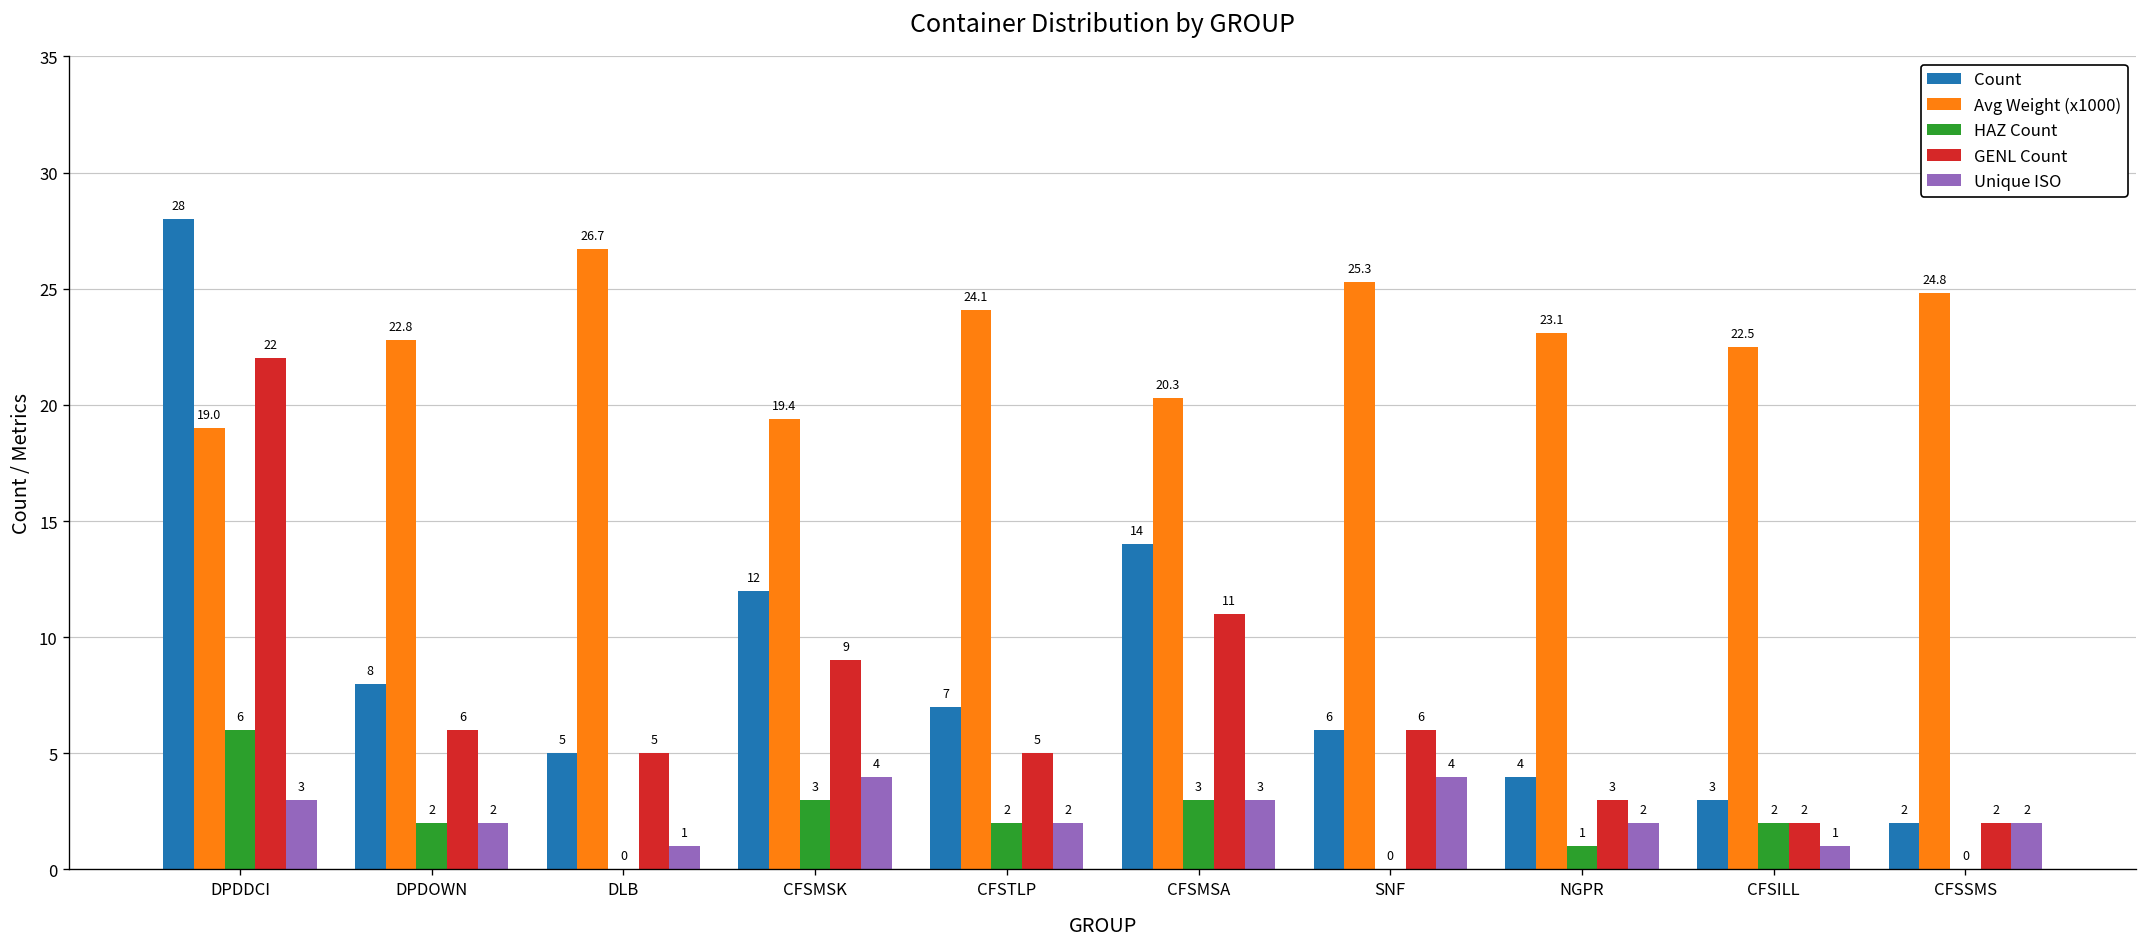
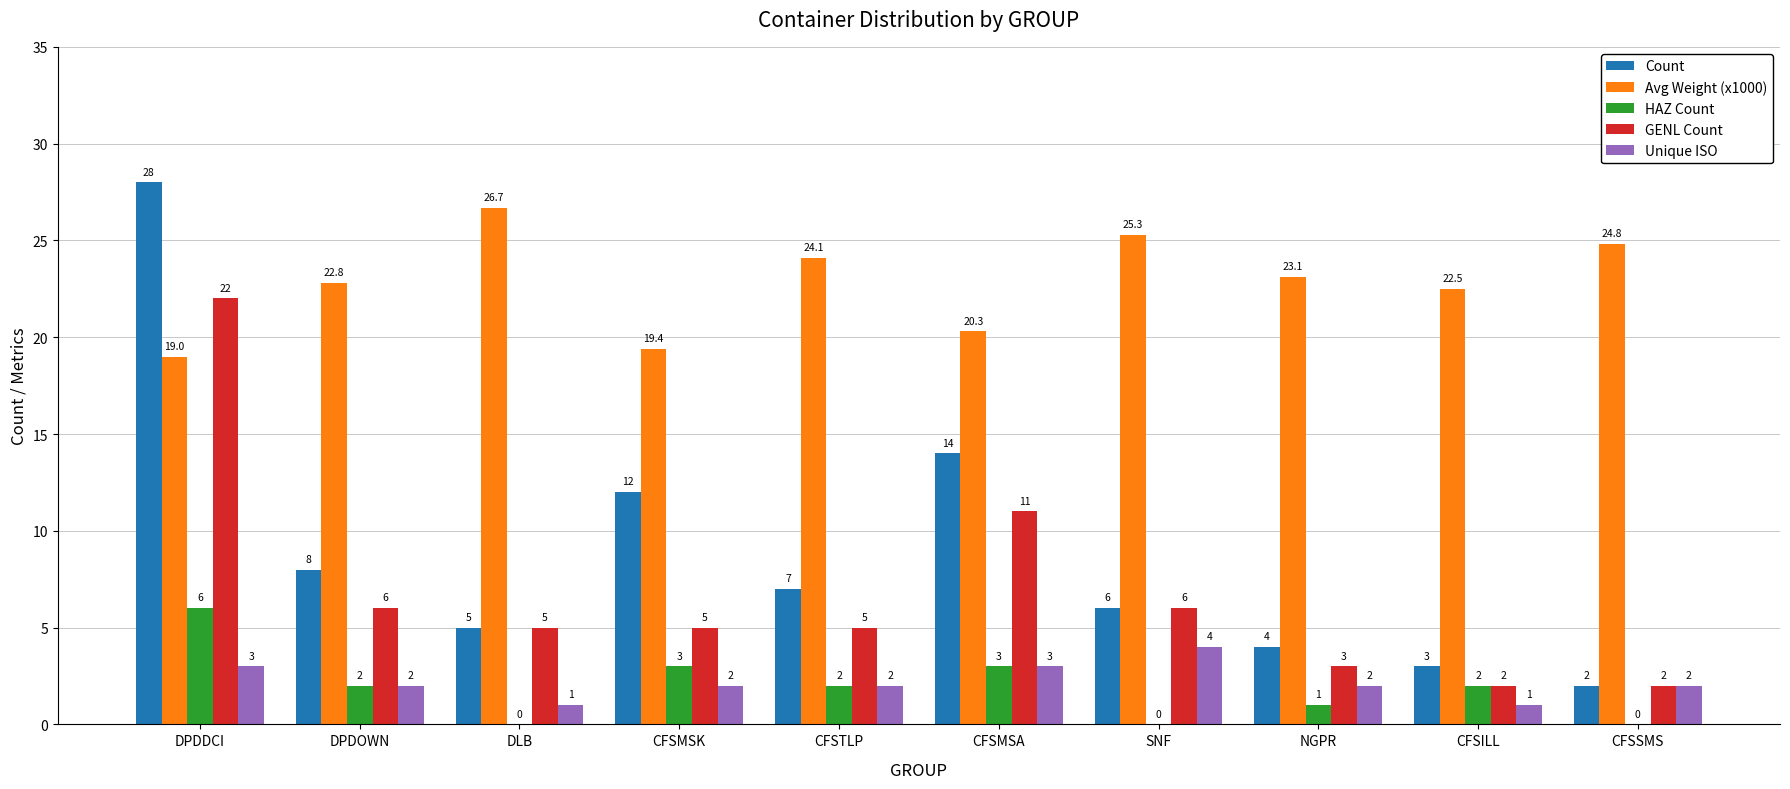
  {
    "Count": {
      "DPDDCI": 28,
      "DPDOWN": 8,
      "DLB": 5,
      "CFSMSK": 12,
      "CFSTLP": 7,
      "CFSMSA": 14,
      "SNF": 6,
      "NGPR": 4,
      "CFSILL": 3,
      "CFSSMS": 2
    },
    "Avg Weight (x1000)": {
      "DPDDCI": 19.0,
      "DPDOWN": 22.8,
      "DLB": 26.7,
      "CFSMSK": 19.4,
      "CFSTLP": 24.1,
      "CFSMSA": 20.3,
      "SNF": 25.3,
      "NGPR": 23.1,
      "CFSILL": 22.5,
      "CFSSMS": 24.8
    },
    "HAZ Count": {
      "DPDDCI": 6,
      "DPDOWN": 2,
      "DLB": 0,
      "CFSMSK": 3,
      "CFSTLP": 2,
      "CFSMSA": 3,
      "SNF": 0,
      "NGPR": 1,
      "CFSILL": 2,
      "CFSSMS": 0
    },
    "GENL Count": {
      "DPDDCI": 22,
      "DPDOWN": 6,
      "DLB": 5,
-     "CFSMSK": 9,
+     "CFSMSK": 5,
      "CFSTLP": 5,
      "CFSMSA": 11,
      "SNF": 6,
      "NGPR": 3,
      "CFSILL": 2,
      "CFSSMS": 2
    },
    "Unique ISO": {
      "DPDDCI": 3,
      "DPDOWN": 2,
      "DLB": 1,
-     "CFSMSK": 4,
+     "CFSMSK": 2,
      "CFSTLP": 2,
      "CFSMSA": 3,
      "SNF": 4,
      "NGPR": 2,
      "CFSILL": 1,
      "CFSSMS": 2
    }
  }
